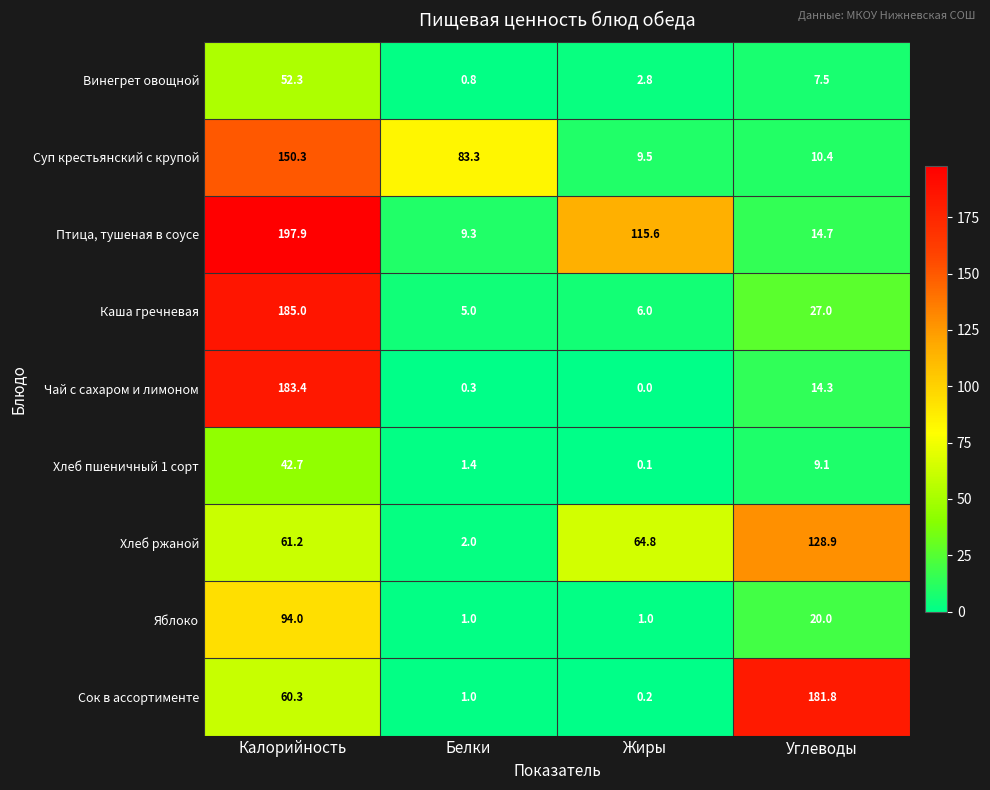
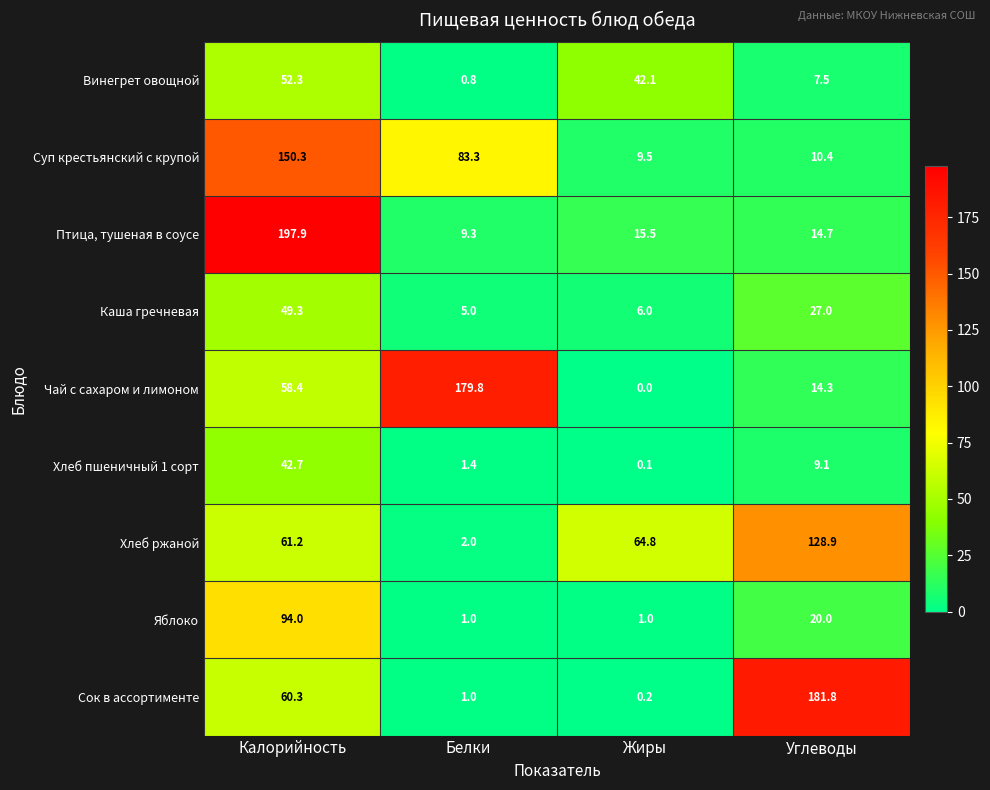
  {
    "Винегрет овощной": {
      "Калорийность": 52.3,
      "Белки": 0.8,
-     "Жиры": 2.8,
+     "Жиры": 42.1,
      "Углеводы": 7.5
    },
    "Суп крестьянский с крупой": {
      "Калорийность": 150.3,
      "Белки": 83.3,
      "Жиры": 9.5,
      "Углеводы": 10.4
    },
    "Птица, тушеная в соусе": {
      "Калорийность": 197.9,
      "Белки": 9.3,
-     "Жиры": 115.6,
+     "Жиры": 15.5,
      "Углеводы": 14.7
    },
    "Каша гречневая": {
-     "Калорийность": 185.0,
+     "Калорийность": 49.3,
      "Белки": 5.0,
      "Жиры": 6.0,
      "Углеводы": 27.0
    },
    "Чай с сахаром и лимоном": {
-     "Калорийность": 183.4,
-     "Белки": 0.3,
+     "Калорийность": 58.4,
+     "Белки": 179.8,
      "Жиры": 0.0,
      "Углеводы": 14.3
    },
    "Хлеб пшеничный 1 сорт": {
      "Калорийность": 42.7,
      "Белки": 1.4,
      "Жиры": 0.1,
      "Углеводы": 9.1
    },
    "Хлеб ржаной": {
      "Калорийность": 61.2,
      "Белки": 2.0,
      "Жиры": 64.8,
      "Углеводы": 128.9
    },
    "Яблоко": {
      "Калорийность": 94.0,
      "Белки": 1.0,
      "Жиры": 1.0,
      "Углеводы": 20.0
    },
    "Сок в ассортименте": {
      "Калорийность": 60.3,
      "Белки": 1.0,
      "Жиры": 0.2,
      "Углеводы": 181.8
    }
  }
